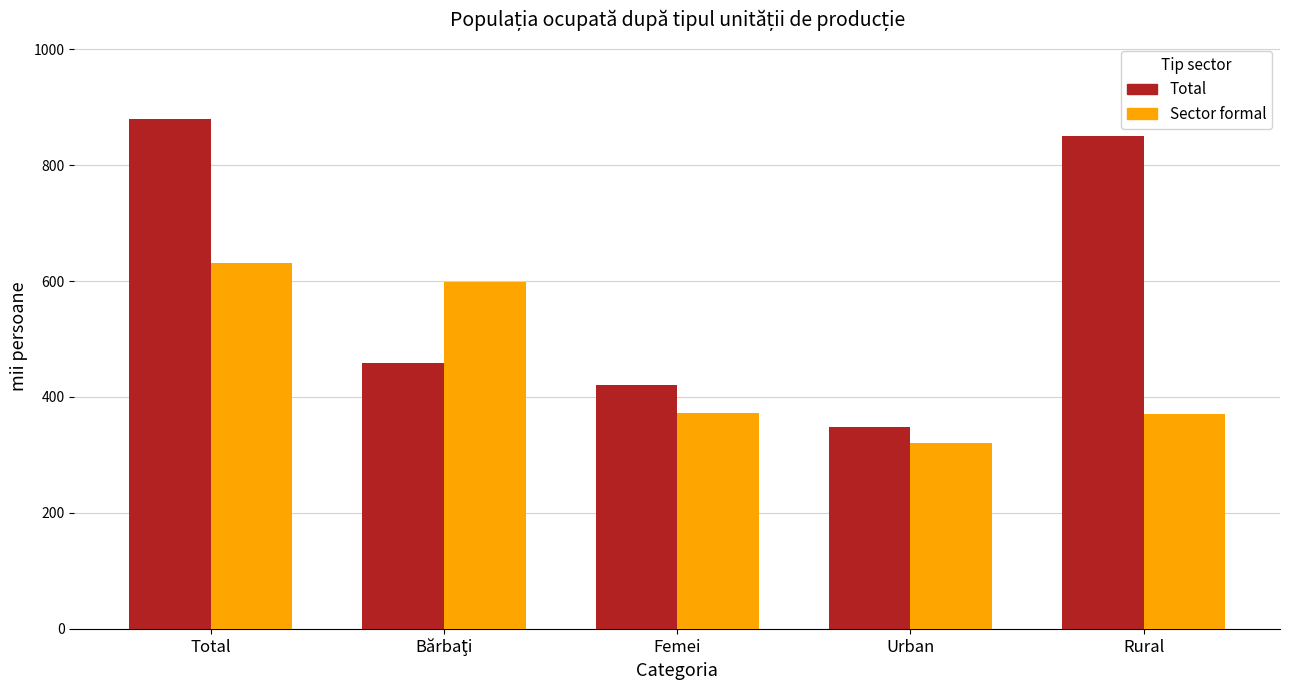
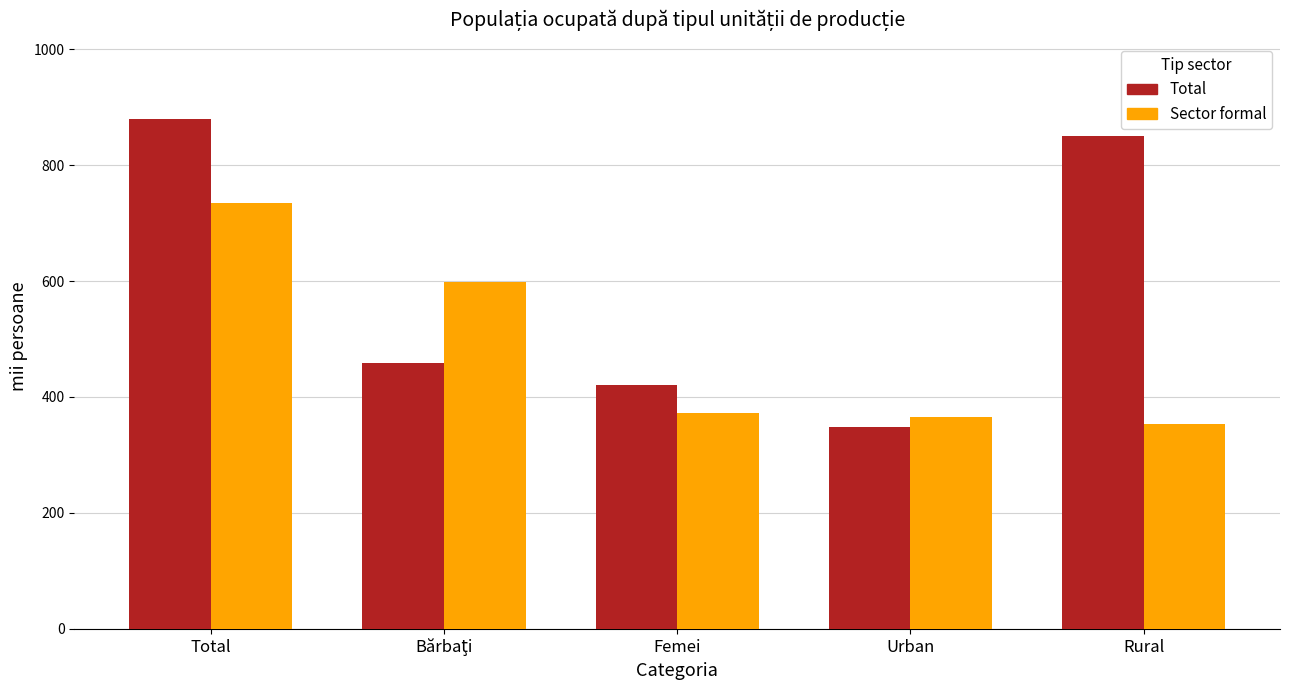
  {
    "Total": {
      "Total": 880,
      "Bărbaţi": 460,
      "Femei": 420,
      "Urban": 350,
      "Rural": 850
    },
    "Sector formal": {
-     "Total": 630,
+     "Total": 730,
      "Bărbaţi": 600,
      "Femei": 370,
-     "Urban": 320,
-     "Rural": 370
+     "Urban": 360,
+     "Rural": 350
    }
  }
